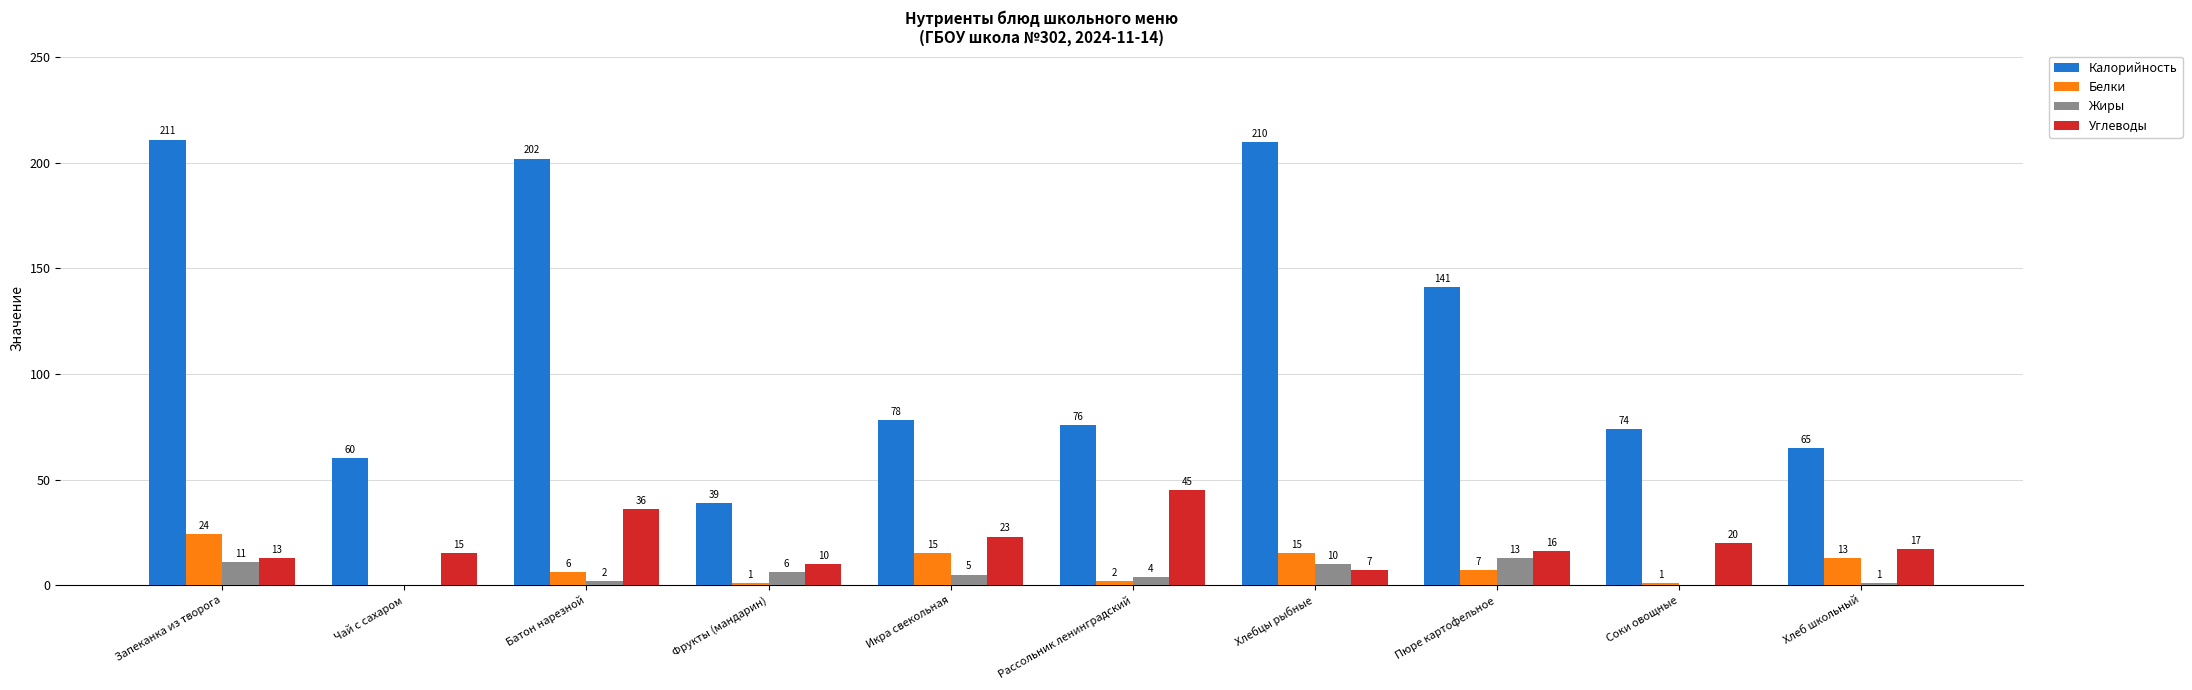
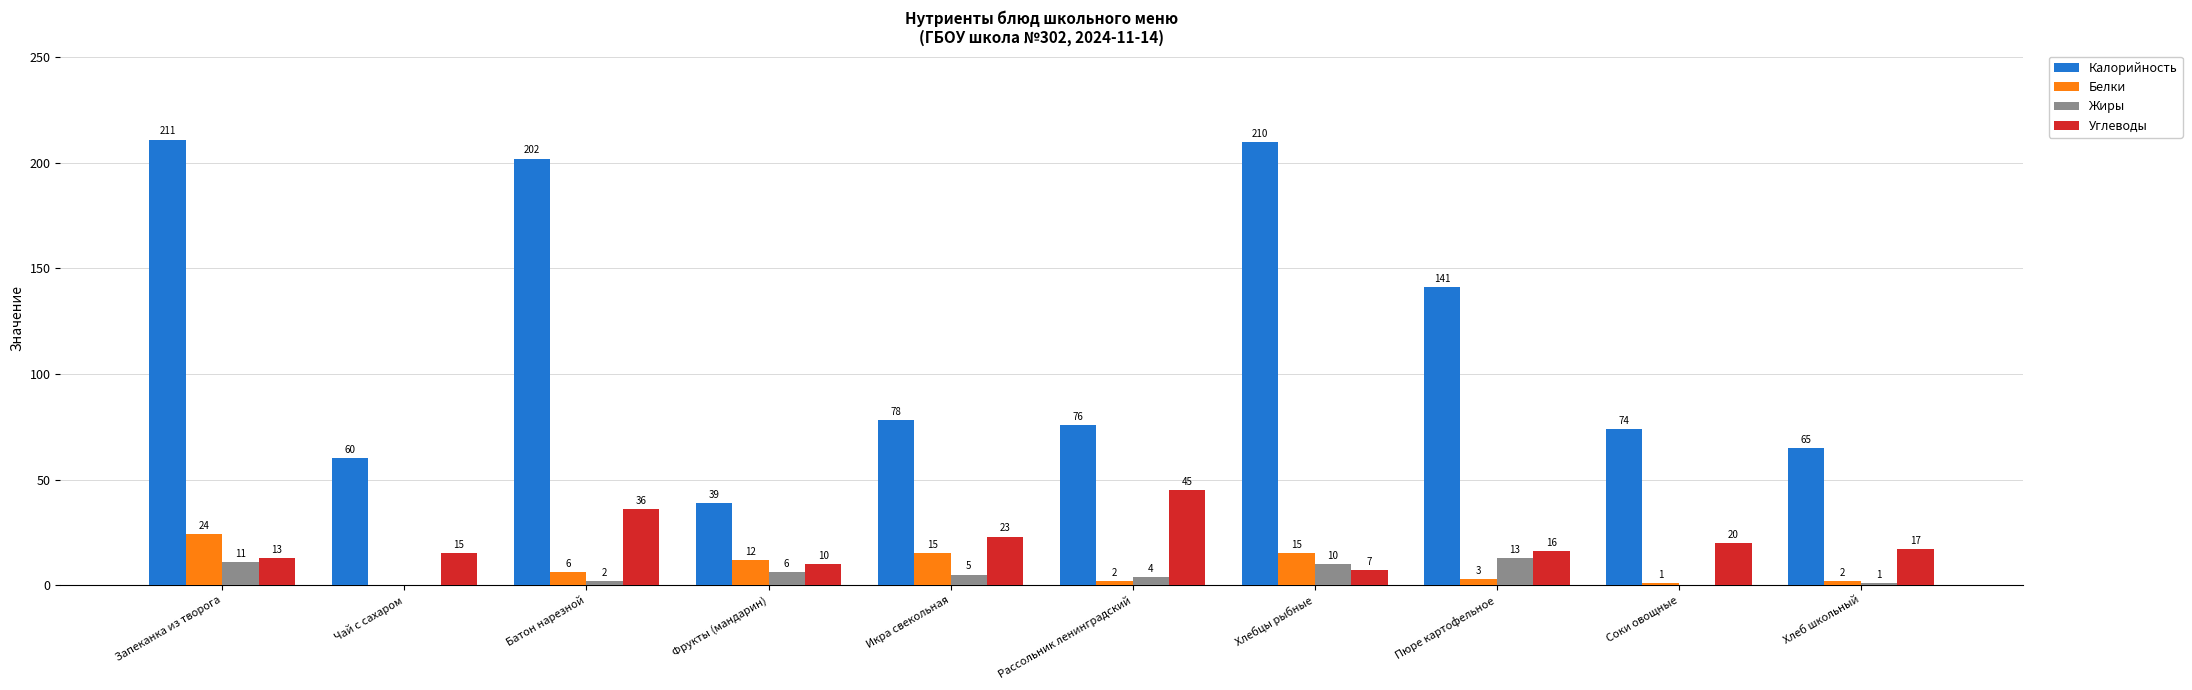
  {
    "Калорийность": {
      "Запеканка из творога": 211,
      "Чай с сахаром": 60,
      "Батон нарезной": 202,
      "Фрукты (мандарин)": 39,
      "Икра свекольная": 78,
      "Рассольник ленинградский": 76,
      "Хлебцы рыбные": 210,
      "Пюре картофельное": 141,
      "Соки овощные": 74,
      "Хлеб школьный": 65
    },
    "Белки": {
      "Запеканка из творога": 24,
      "Батон нарезной": 6,
-     "Фрукты (мандарин)": 1,
+     "Фрукты (мандарин)": 12,
      "Икра свекольная": 15,
      "Рассольник ленинградский": 2,
      "Хлебцы рыбные": 15,
-     "Пюре картофельное": 7,
+     "Пюре картофельное": 3,
      "Соки овощные": 1,
-     "Хлеб школьный": 13
+     "Хлеб школьный": 2
    },
    "Жиры": {
      "Запеканка из творога": 11,
      "Батон нарезной": 2,
      "Фрукты (мандарин)": 6,
      "Икра свекольная": 5,
      "Рассольник ленинградский": 4,
      "Хлебцы рыбные": 10,
      "Пюре картофельное": 13,
      "Хлеб школьный": 1
    },
    "Углеводы": {
      "Запеканка из творога": 13,
      "Чай с сахаром": 15,
      "Батон нарезной": 36,
      "Фрукты (мандарин)": 10,
      "Икра свекольная": 23,
      "Рассольник ленинградский": 45,
      "Хлебцы рыбные": 7,
      "Пюре картофельное": 16,
      "Соки овощные": 20,
      "Хлеб школьный": 17
    }
  }
